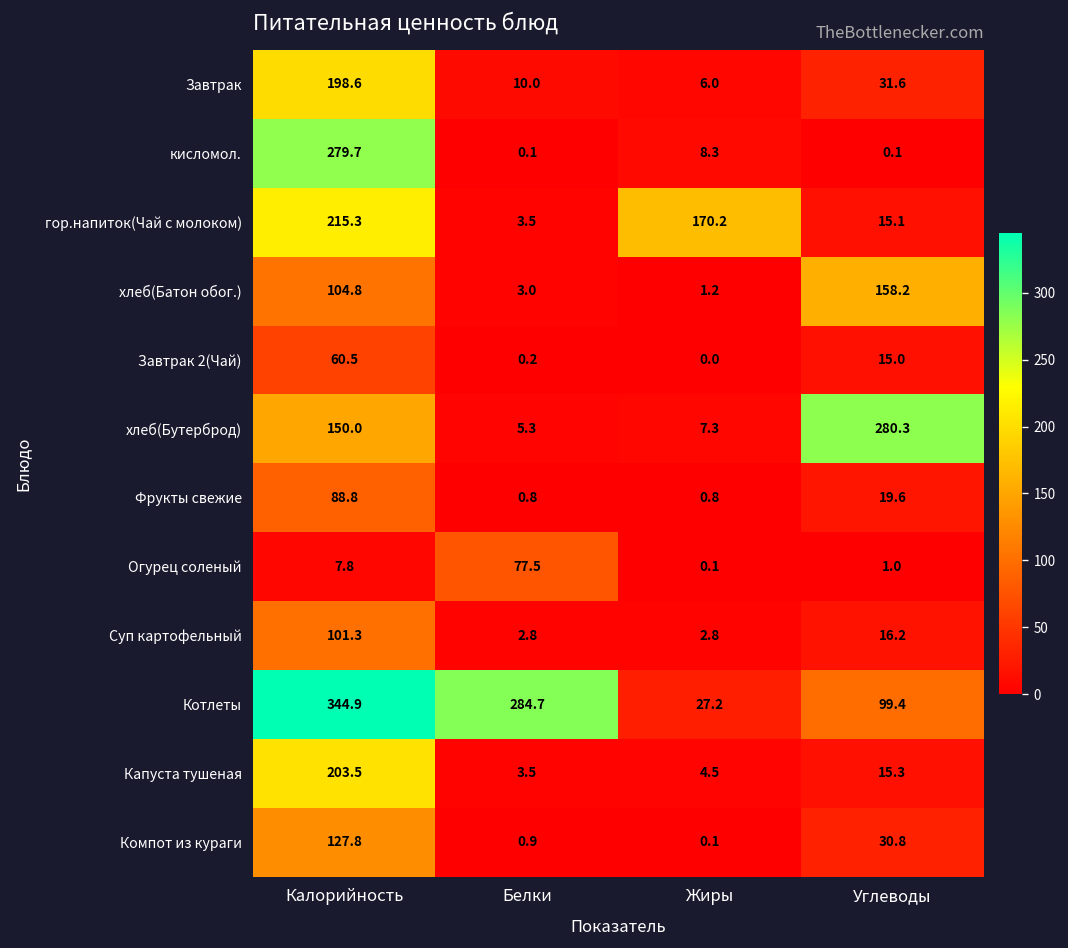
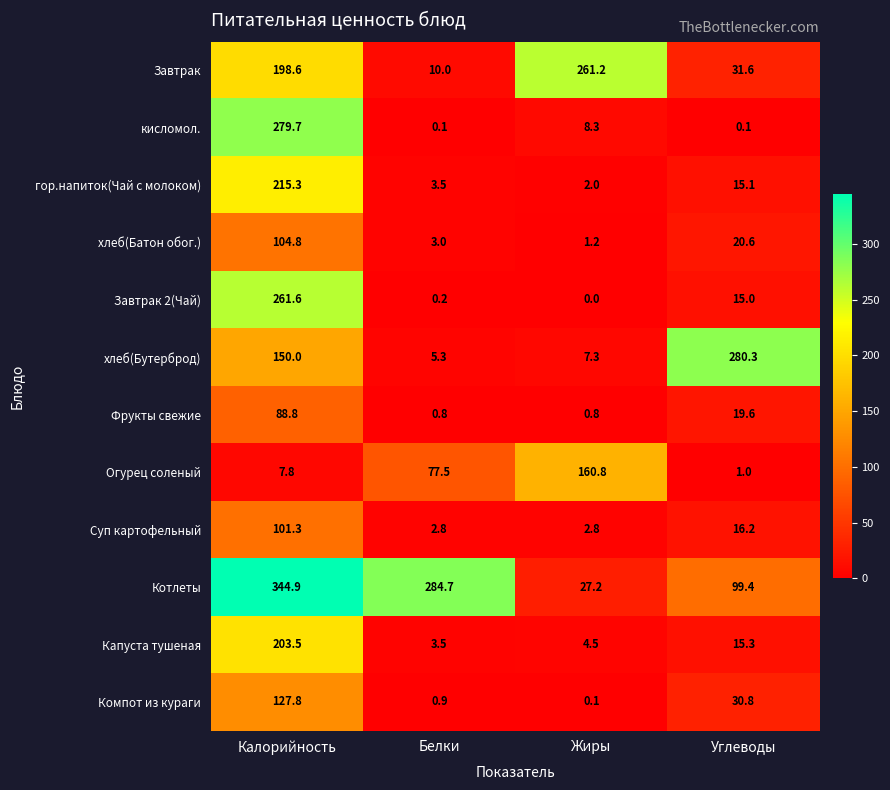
  {
    "Завтрак": {
      "Калорийность": 198.6,
      "Белки": 10.0,
-     "Жиры": 6.0,
+     "Жиры": 261.2,
      "Углеводы": 31.6
    },
    "кисломол.": {
      "Калорийность": 279.7,
      "Белки": 0.1,
      "Жиры": 8.3,
      "Углеводы": 0.1
    },
    "гор.напиток(Чай с молоком)": {
      "Калорийность": 215.3,
      "Белки": 3.5,
-     "Жиры": 170.2,
+     "Жиры": 2.0,
      "Углеводы": 15.1
    },
    "хлеб(Батон обог.)": {
      "Калорийность": 104.8,
      "Белки": 3.0,
      "Жиры": 1.2,
-     "Углеводы": 158.2
+     "Углеводы": 20.6
    },
    "Завтрак 2(Чай)": {
-     "Калорийность": 60.5,
+     "Калорийность": 261.6,
      "Белки": 0.2,
      "Жиры": 0.0,
      "Углеводы": 15.0
    },
    "хлеб(Бутерброд)": {
      "Калорийность": 150.0,
      "Белки": 5.3,
      "Жиры": 7.3,
      "Углеводы": 280.3
    },
    "Фрукты свежие": {
      "Калорийность": 88.8,
      "Белки": 0.8,
      "Жиры": 0.8,
      "Углеводы": 19.6
    },
    "Огурец соленый": {
      "Калорийность": 7.8,
      "Белки": 77.5,
-     "Жиры": 0.1,
+     "Жиры": 160.8,
      "Углеводы": 1.0
    },
    "Суп картофельный": {
      "Калорийность": 101.3,
      "Белки": 2.8,
      "Жиры": 2.8,
      "Углеводы": 16.2
    },
    "Котлеты": {
      "Калорийность": 344.9,
      "Белки": 284.7,
      "Жиры": 27.2,
      "Углеводы": 99.4
    },
    "Капуста тушеная": {
      "Калорийность": 203.5,
      "Белки": 3.5,
      "Жиры": 4.5,
      "Углеводы": 15.3
    },
    "Компот из кураги": {
      "Калорийность": 127.8,
      "Белки": 0.9,
      "Жиры": 0.1,
      "Углеводы": 30.8
    }
  }
